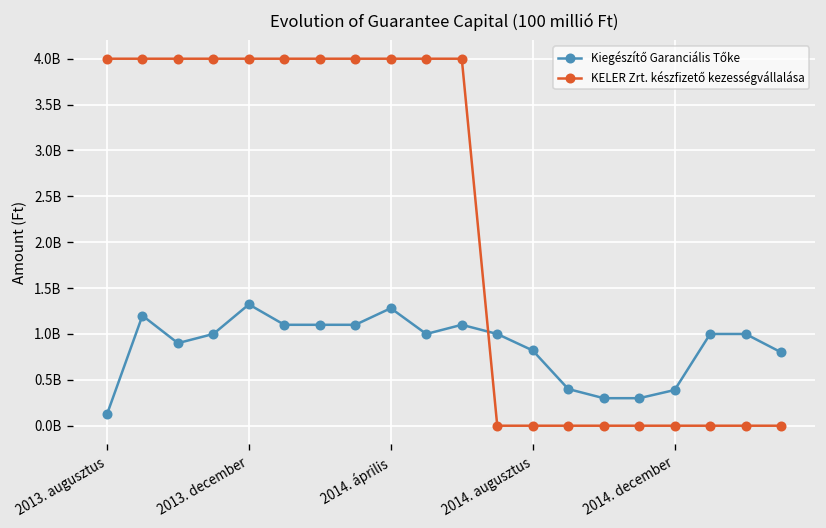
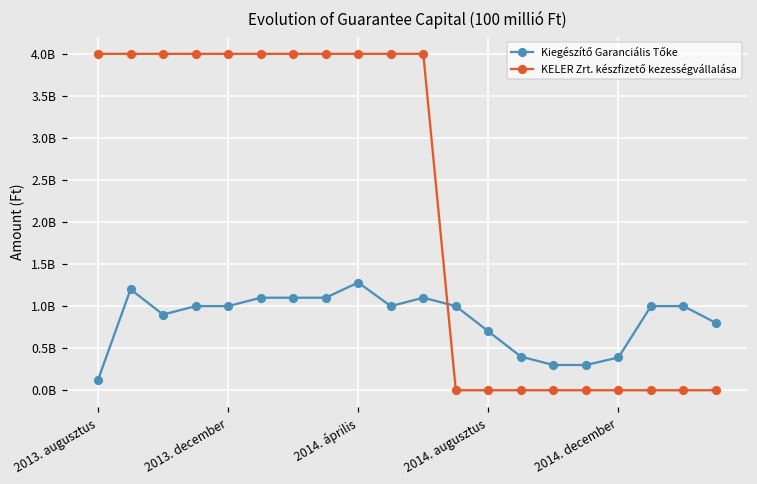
  {
    "Kiegészítő Garanciális Tőke": {
      "2013. augusztus": 100000000,
-     "2013. december": 1300000000,
+     "2013. december": 1000000000,
      "2014. április": 1300000000,
-     "2014. augusztus": 800000000,
+     "2014. augusztus": 700000000,
      "2014. december": 400000000
    },
    "KELER Zrt. készfizető kezességvállalása": {
      "2013. augusztus": 4000000000,
      "2013. december": 4000000000,
      "2014. április": 4000000000,
      "2014. augusztus": 0,
      "2014. december": 0
    }
  }
